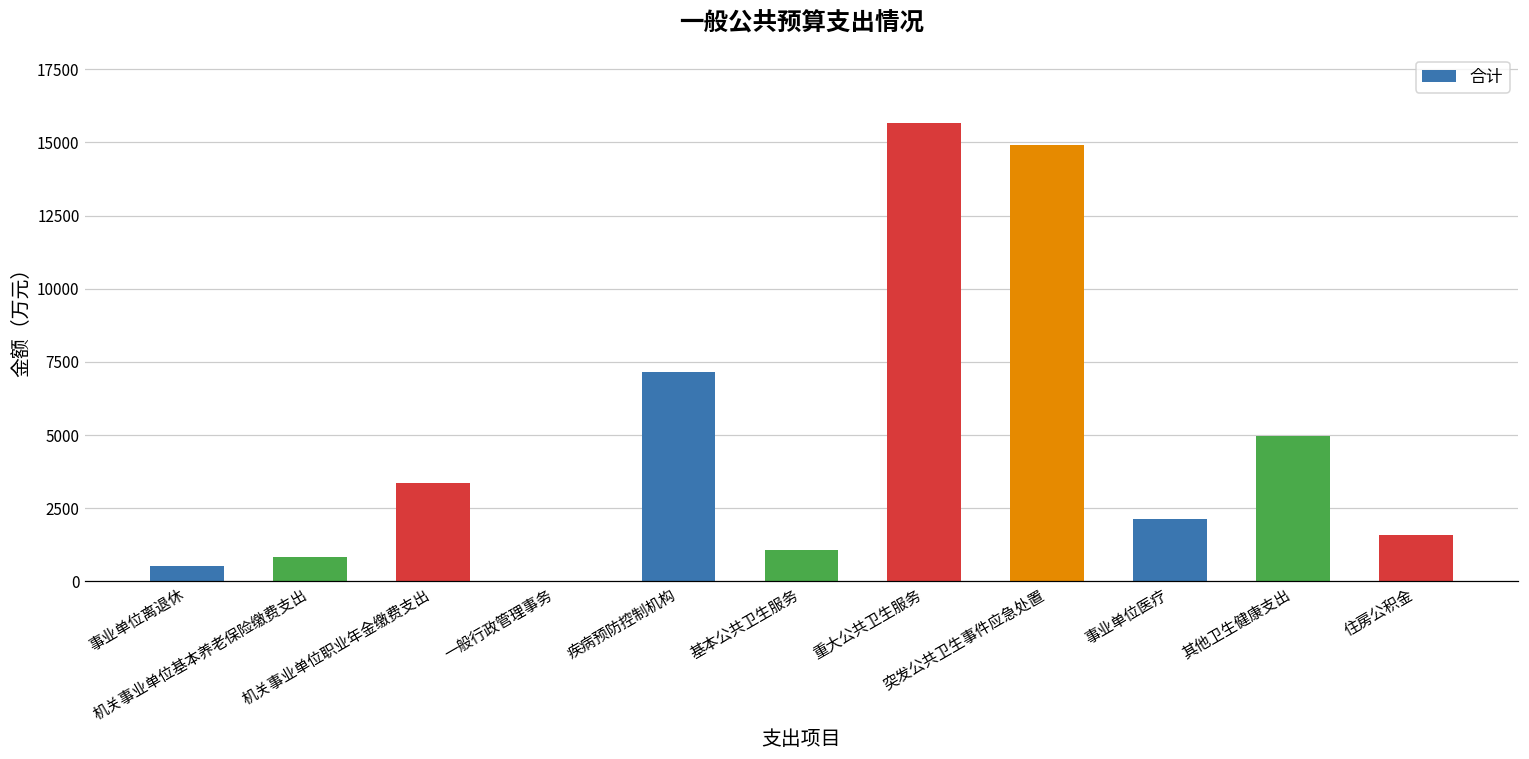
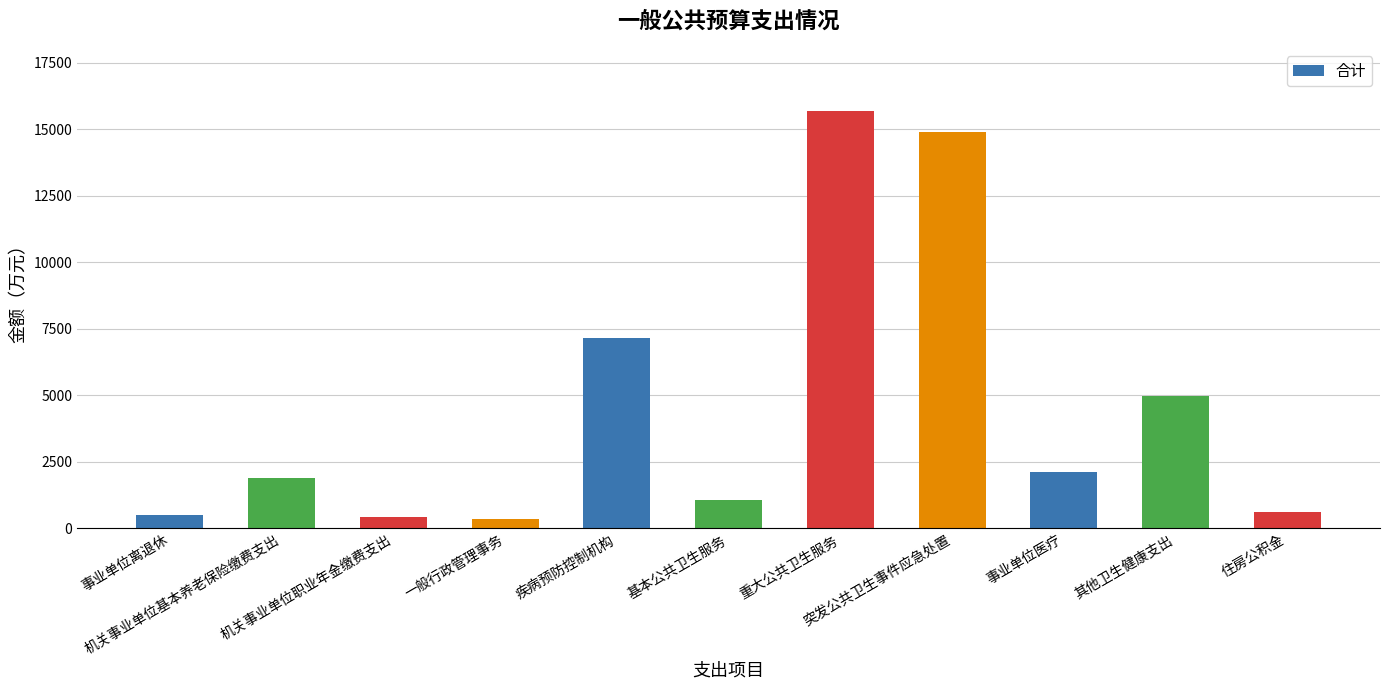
  {
    "事业单位离退休": 500,
-   "机关事业单位基本养老保险缴费支出": 800,
-   "机关事业单位职业年金缴费支出": 3400,
-   "一般行政管理事务": 0,
+   "机关事业单位基本养老保险缴费支出": 1900,
+   "机关事业单位职业年金缴费支出": 400,
+   "一般行政管理事务": 400,
    "疾病预防控制机构": 7200,
    "基本公共卫生服务": 1100,
    "重大公共卫生服务": 15700,
    "突发公共卫生事件应急处置": 14900,
    "事业单位医疗": 2100,
    "其他卫生健康支出": 5000,
-   "住房公积金": 1600
+   "住房公积金": 600
  }
